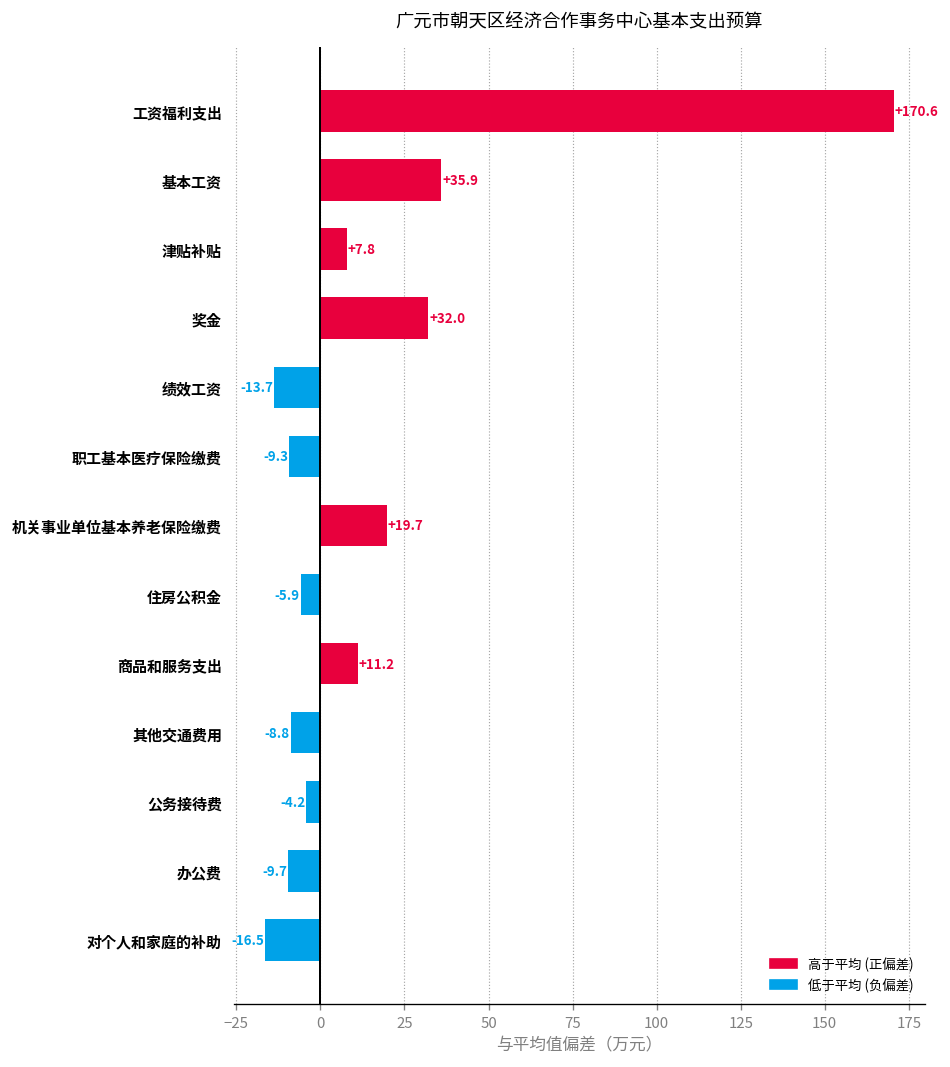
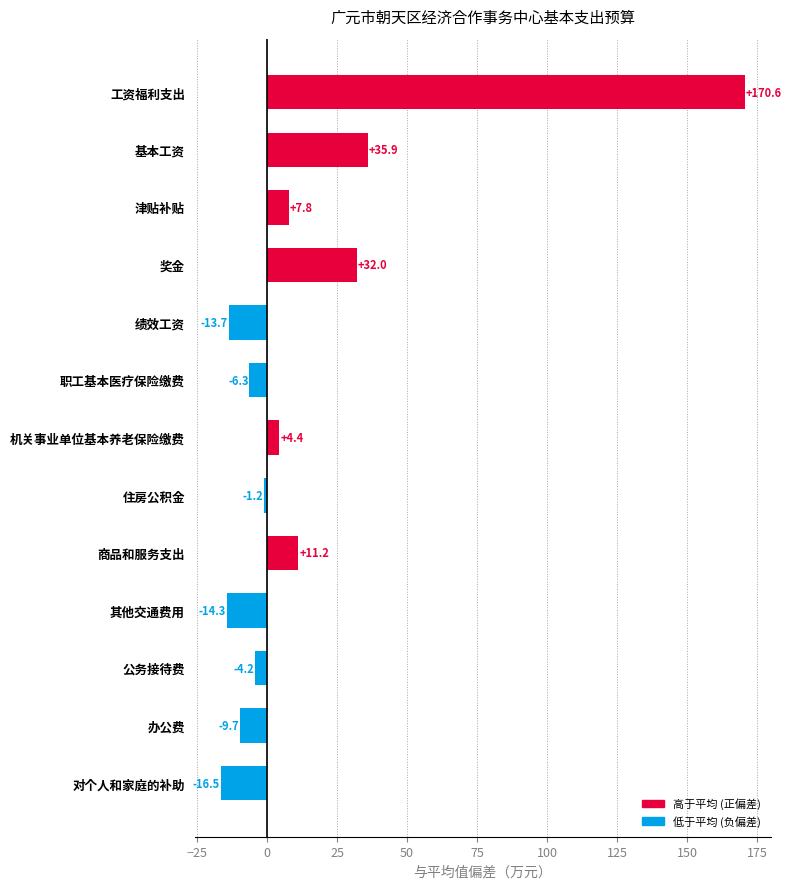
  {
    "工资福利支出": "+170.6",
    "基本工资": "+35.9",
    "津贴补贴": "+7.8",
    "奖金": "+32.0",
    "绩效工资": "-13.7",
-   "职工基本医疗保险缴费": "-9.3",
-   "机关事业单位基本养老保险缴费": "+19.7",
-   "住房公积金": "-5.9",
+   "职工基本医疗保险缴费": "-6.3",
+   "机关事业单位基本养老保险缴费": "+4.4",
+   "住房公积金": "-1.2",
    "商品和服务支出": "+11.2",
-   "其他交通费用": "-8.8",
+   "其他交通费用": "-14.3",
    "公务接待费": "-4.2",
    "办公费": "-9.7",
    "对个人和家庭的补助": "-16.5"
  }
